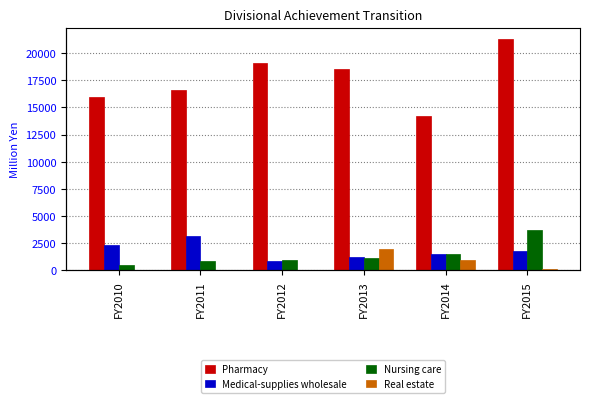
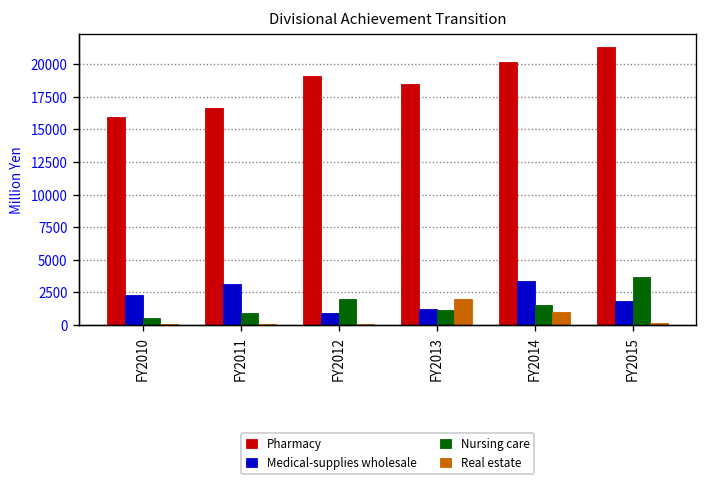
  {
    "Pharmacy": {
      "FY2010": 16000,
      "FY2011": 16600,
      "FY2012": 19100,
      "FY2013": 18500,
-     "FY2014": 14200,
+     "FY2014": 20200,
      "FY2015": 21300
    },
    "Medical-supplies wholesale": {
      "FY2010": 2300,
      "FY2011": 3200,
      "FY2012": 900,
      "FY2013": 1200,
-     "FY2014": 1500,
+     "FY2014": 3400,
      "FY2015": 1800
    },
    "Nursing care": {
      "FY2010": 500,
      "FY2011": 900,
-     "FY2012": 1000,
+     "FY2012": 2000,
      "FY2013": 1200,
      "FY2014": 1500,
      "FY2015": 3700
    },
    "Real estate": {
      "FY2013": 2000,
      "FY2014": 1000
    }
  }
